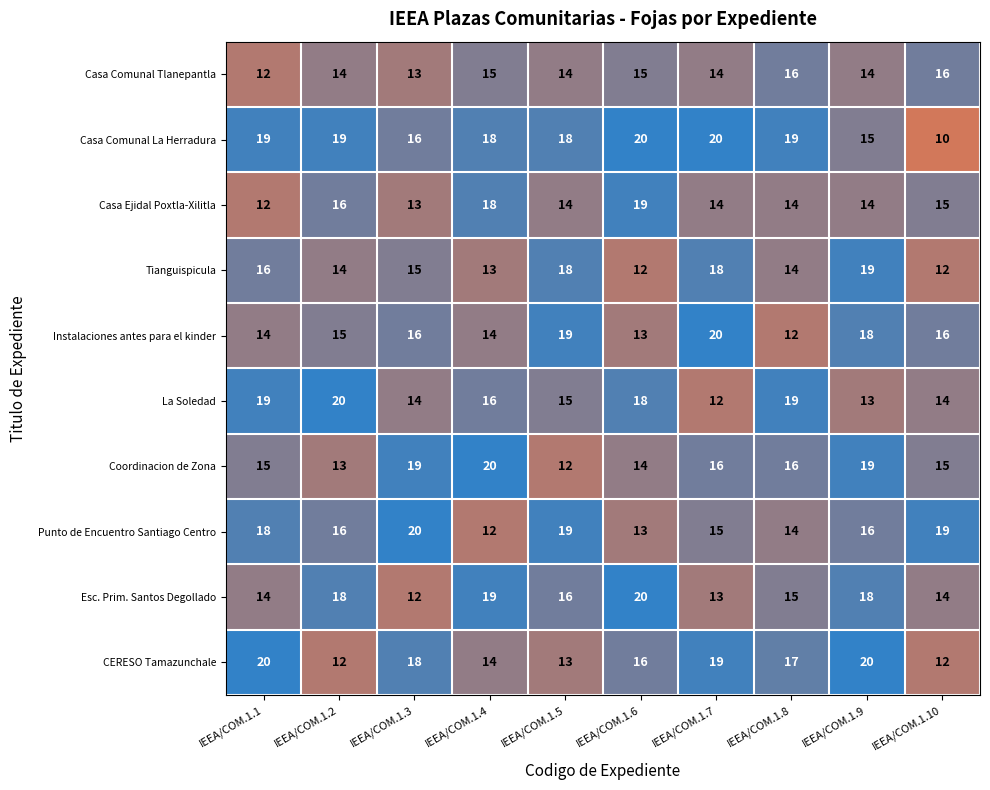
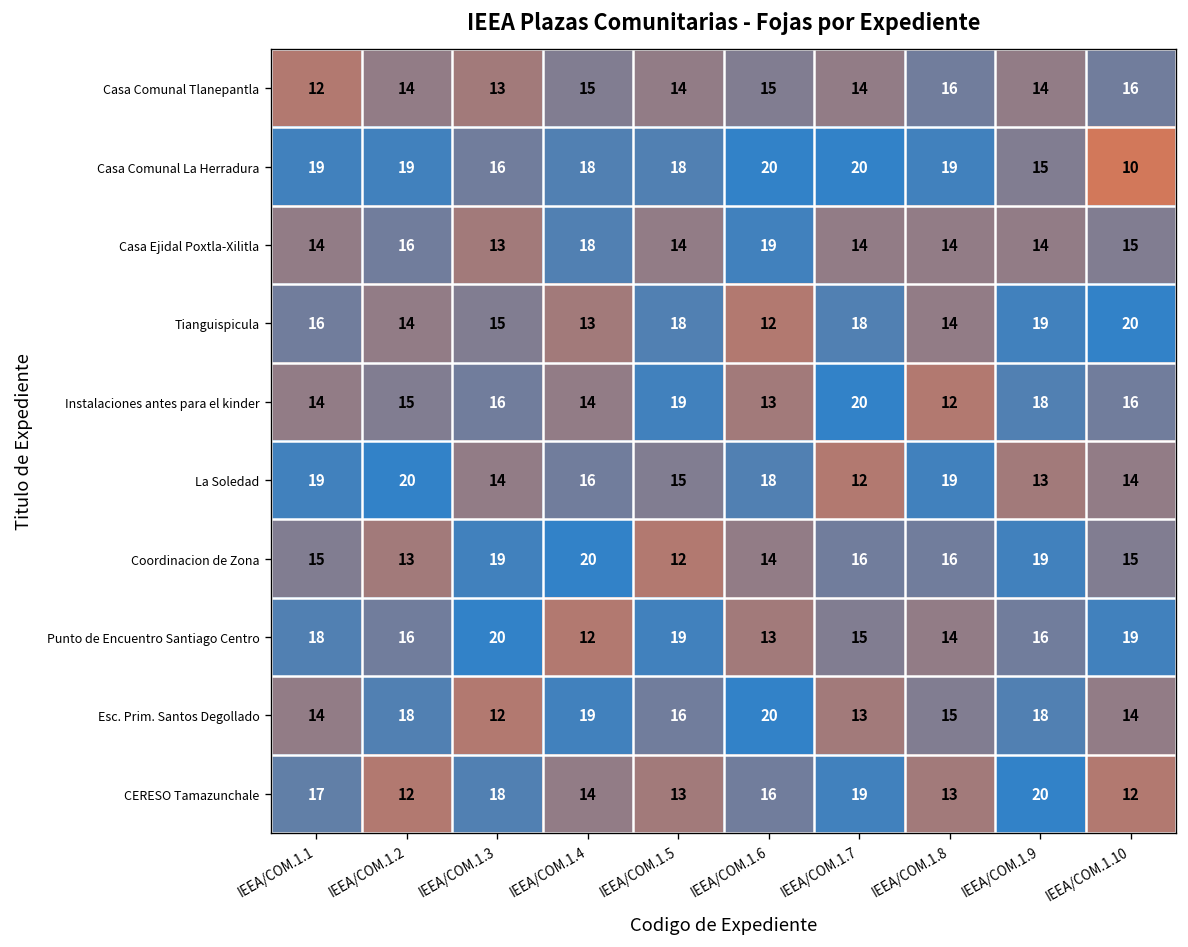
  {
    "Casa Comunal Tlanepantla": {
      "IEEA/COM.1.1": 12,
      "IEEA/COM.1.2": 14,
      "IEEA/COM.1.3": 13,
      "IEEA/COM.1.4": 15,
      "IEEA/COM.1.5": 14,
      "IEEA/COM.1.6": 15,
      "IEEA/COM.1.7": 14,
      "IEEA/COM.1.8": 16,
      "IEEA/COM.1.9": 14,
      "IEEA/COM.1.10": 16
    },
    "Casa Comunal La Herradura": {
      "IEEA/COM.1.1": 19,
      "IEEA/COM.1.2": 19,
      "IEEA/COM.1.3": 16,
      "IEEA/COM.1.4": 18,
      "IEEA/COM.1.5": 18,
      "IEEA/COM.1.6": 20,
      "IEEA/COM.1.7": 20,
      "IEEA/COM.1.8": 19,
      "IEEA/COM.1.9": 15,
      "IEEA/COM.1.10": 10
    },
    "Casa Ejidal Poxtla-Xilitla": {
-     "IEEA/COM.1.1": 12,
+     "IEEA/COM.1.1": 14,
      "IEEA/COM.1.2": 16,
      "IEEA/COM.1.3": 13,
      "IEEA/COM.1.4": 18,
      "IEEA/COM.1.5": 14,
      "IEEA/COM.1.6": 19,
      "IEEA/COM.1.7": 14,
      "IEEA/COM.1.8": 14,
      "IEEA/COM.1.9": 14,
      "IEEA/COM.1.10": 15
    },
    "Tianguispicula": {
      "IEEA/COM.1.1": 16,
      "IEEA/COM.1.2": 14,
      "IEEA/COM.1.3": 15,
      "IEEA/COM.1.4": 13,
      "IEEA/COM.1.5": 18,
      "IEEA/COM.1.6": 12,
      "IEEA/COM.1.7": 18,
      "IEEA/COM.1.8": 14,
      "IEEA/COM.1.9": 19,
-     "IEEA/COM.1.10": 12
+     "IEEA/COM.1.10": 20
    },
    "Instalaciones antes para el kinder": {
      "IEEA/COM.1.1": 14,
      "IEEA/COM.1.2": 15,
      "IEEA/COM.1.3": 16,
      "IEEA/COM.1.4": 14,
      "IEEA/COM.1.5": 19,
      "IEEA/COM.1.6": 13,
      "IEEA/COM.1.7": 20,
      "IEEA/COM.1.8": 12,
      "IEEA/COM.1.9": 18,
      "IEEA/COM.1.10": 16
    },
    "La Soledad": {
      "IEEA/COM.1.1": 19,
      "IEEA/COM.1.2": 20,
      "IEEA/COM.1.3": 14,
      "IEEA/COM.1.4": 16,
      "IEEA/COM.1.5": 15,
      "IEEA/COM.1.6": 18,
      "IEEA/COM.1.7": 12,
      "IEEA/COM.1.8": 19,
      "IEEA/COM.1.9": 13,
      "IEEA/COM.1.10": 14
    },
    "Coordinacion de Zona": {
      "IEEA/COM.1.1": 15,
      "IEEA/COM.1.2": 13,
      "IEEA/COM.1.3": 19,
      "IEEA/COM.1.4": 20,
      "IEEA/COM.1.5": 12,
      "IEEA/COM.1.6": 14,
      "IEEA/COM.1.7": 16,
      "IEEA/COM.1.8": 16,
      "IEEA/COM.1.9": 19,
      "IEEA/COM.1.10": 15
    },
    "Punto de Encuentro Santiago Centro": {
      "IEEA/COM.1.1": 18,
      "IEEA/COM.1.2": 16,
      "IEEA/COM.1.3": 20,
      "IEEA/COM.1.4": 12,
      "IEEA/COM.1.5": 19,
      "IEEA/COM.1.6": 13,
      "IEEA/COM.1.7": 15,
      "IEEA/COM.1.8": 14,
      "IEEA/COM.1.9": 16,
      "IEEA/COM.1.10": 19
    },
    "Esc. Prim. Santos Degollado": {
      "IEEA/COM.1.1": 14,
      "IEEA/COM.1.2": 18,
      "IEEA/COM.1.3": 12,
      "IEEA/COM.1.4": 19,
      "IEEA/COM.1.5": 16,
      "IEEA/COM.1.6": 20,
      "IEEA/COM.1.7": 13,
      "IEEA/COM.1.8": 15,
      "IEEA/COM.1.9": 18,
      "IEEA/COM.1.10": 14
    },
    "CERESO Tamazunchale": {
-     "IEEA/COM.1.1": 20,
+     "IEEA/COM.1.1": 17,
      "IEEA/COM.1.2": 12,
      "IEEA/COM.1.3": 18,
      "IEEA/COM.1.4": 14,
      "IEEA/COM.1.5": 13,
      "IEEA/COM.1.6": 16,
      "IEEA/COM.1.7": 19,
-     "IEEA/COM.1.8": 17,
+     "IEEA/COM.1.8": 13,
      "IEEA/COM.1.9": 20,
      "IEEA/COM.1.10": 12
    }
  }
